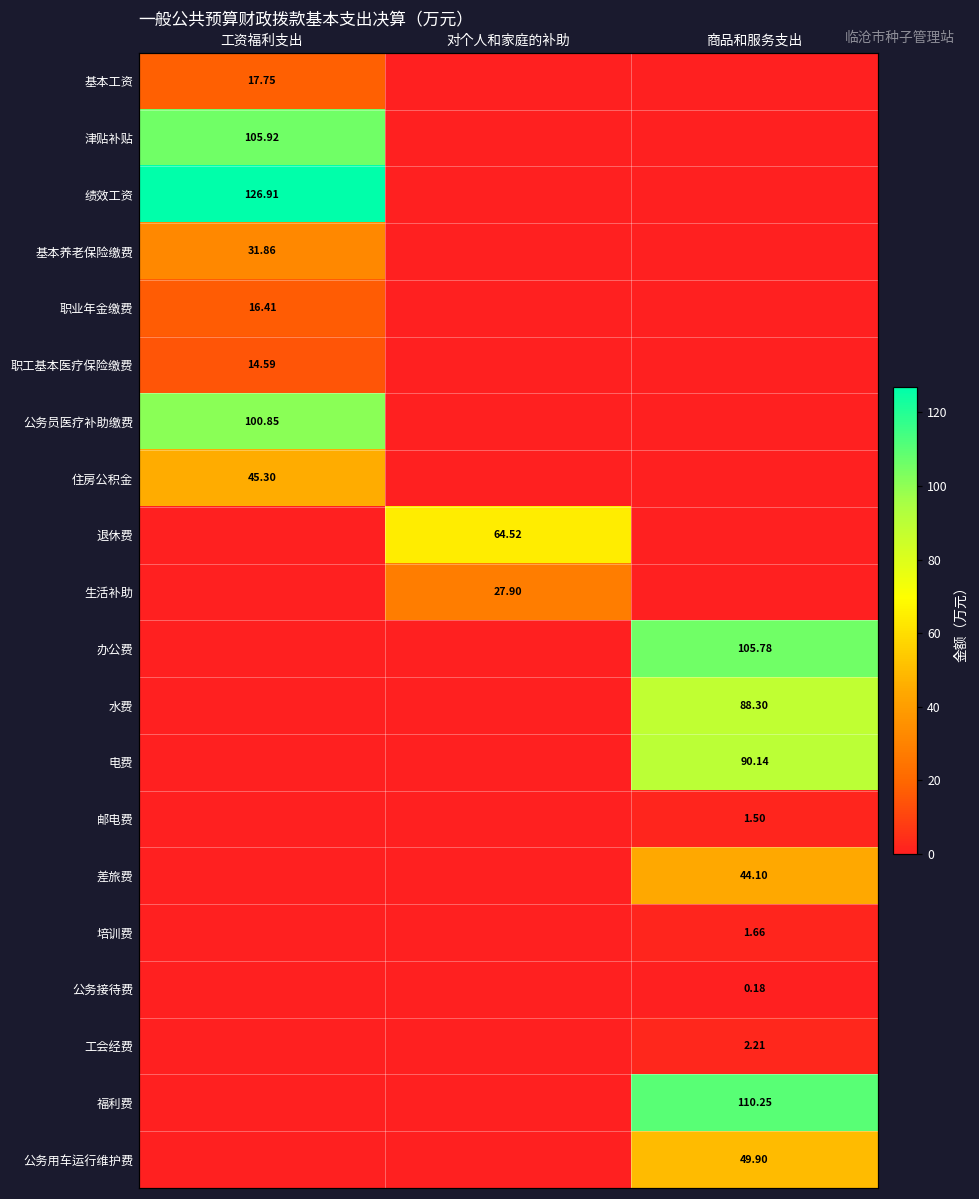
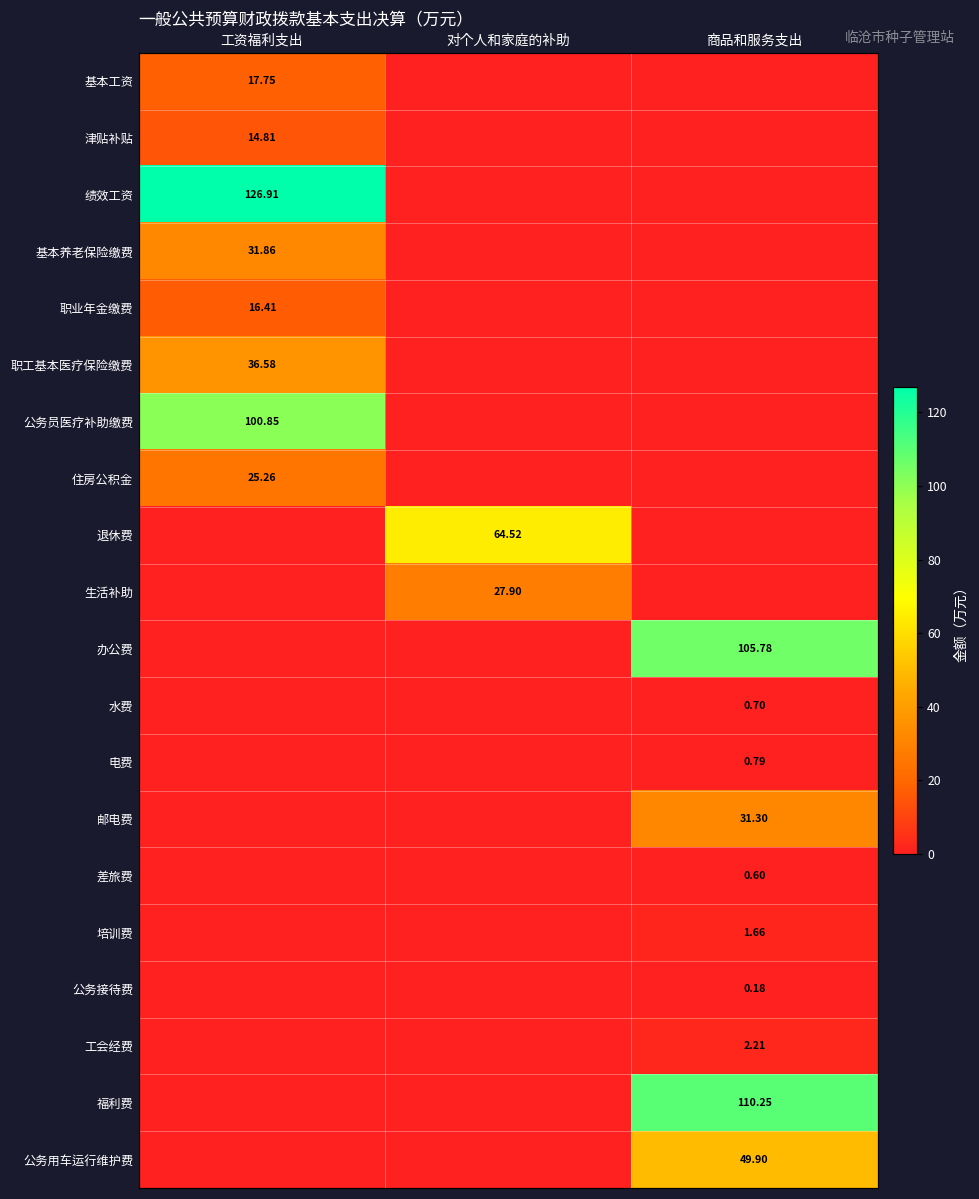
  {
    "基本工资": {
      "工资福利支出": 17.75
    },
    "津贴补贴": {
-     "工资福利支出": 105.92
+     "工资福利支出": 14.81
    },
    "绩效工资": {
      "工资福利支出": 126.91
    },
    "基本养老保险缴费": {
      "工资福利支出": 31.86
    },
    "职业年金缴费": {
      "工资福利支出": 16.41
    },
    "职工基本医疗保险缴费": {
-     "工资福利支出": 14.59
+     "工资福利支出": 36.58
    },
    "公务员医疗补助缴费": {
      "工资福利支出": 100.85
    },
    "住房公积金": {
-     "工资福利支出": 45.30
+     "工资福利支出": 25.26
    },
    "退休费": {
      "对个人和家庭的补助": 64.52
    },
    "生活补助": {
      "对个人和家庭的补助": 27.90
    },
    "办公费": {
      "商品和服务支出": 105.78
    },
    "水费": {
-     "商品和服务支出": 88.30
+     "商品和服务支出": 0.70
    },
    "电费": {
-     "商品和服务支出": 90.14
+     "商品和服务支出": 0.79
    },
    "邮电费": {
-     "商品和服务支出": 1.50
+     "商品和服务支出": 31.30
    },
    "差旅费": {
-     "商品和服务支出": 44.10
+     "商品和服务支出": 0.60
    },
    "培训费": {
      "商品和服务支出": 1.66
    },
    "公务接待费": {
      "商品和服务支出": 0.18
    },
    "工会经费": {
      "商品和服务支出": 2.21
    },
    "福利费": {
      "商品和服务支出": 110.25
    },
    "公务用车运行维护费": {
      "商品和服务支出": 49.90
    }
  }
